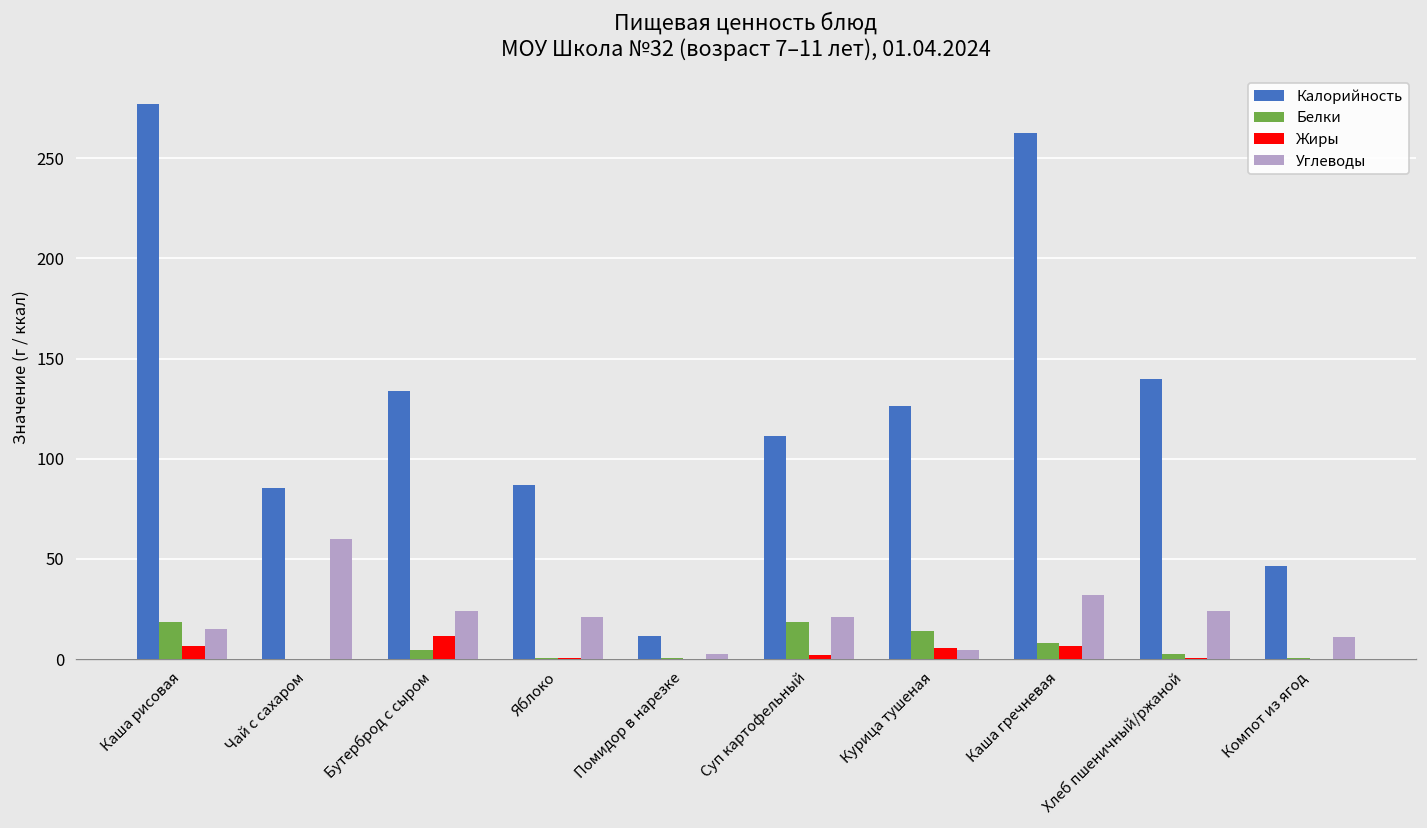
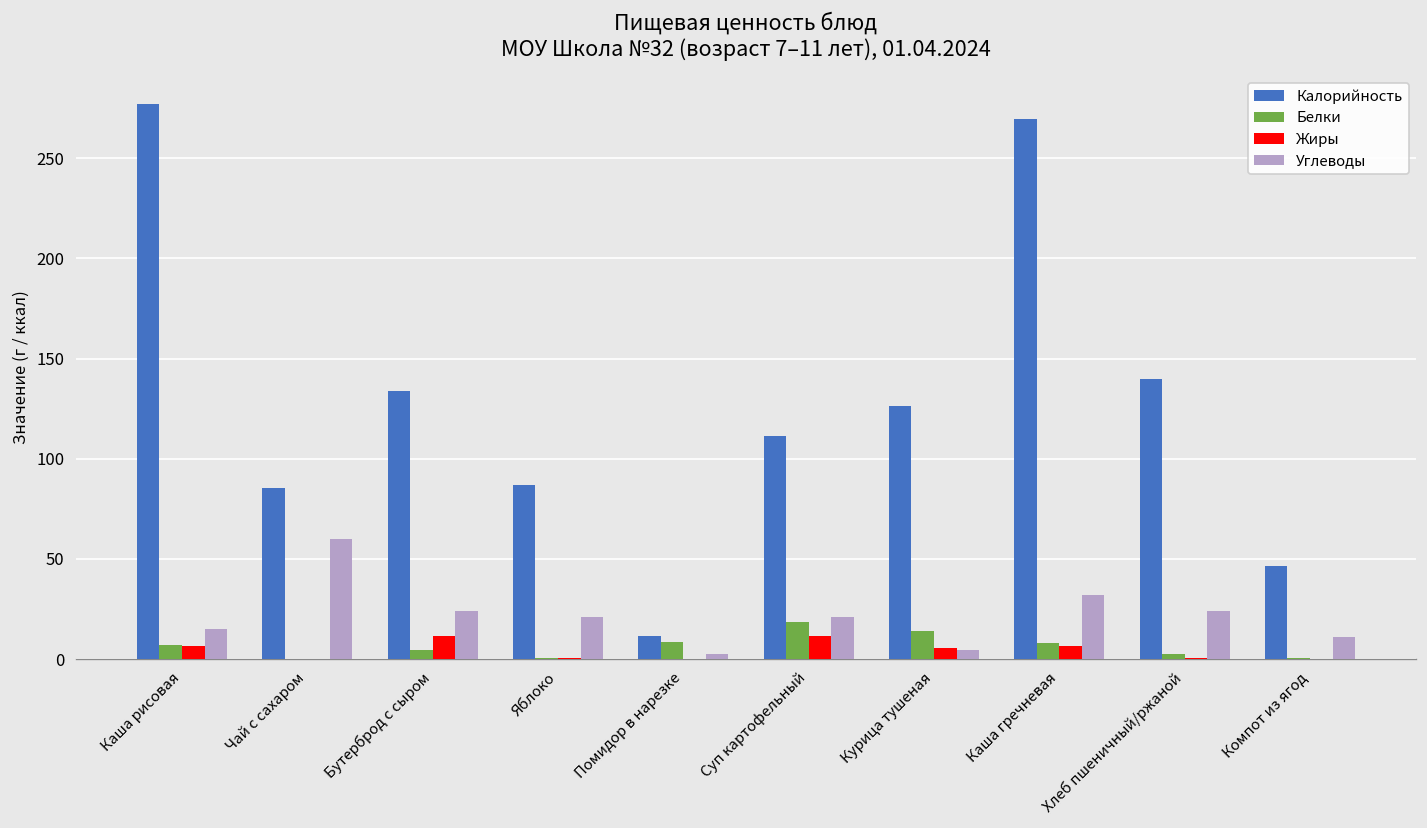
  {
    "Калорийность": {
      "Каша рисовая": 277,
      "Чай с сахаром": 86,
      "Бутерброд с сыром": 134,
      "Яблоко": 87,
      "Помидор в нарезке": 12,
      "Суп картофельный": 111,
      "Курица тушеная": 126,
-     "Каша гречневая": 263,
+     "Каша гречневая": 270,
      "Хлеб пшеничный/ржаной": 140,
      "Компот из ягод": 46
    },
    "Белки": {
-     "Каша рисовая": 18,
+     "Каша рисовая": 7,
      "Бутерброд с сыром": 5,
-     "Помидор в нарезке": 0,
+     "Помидор в нарезке": 8,
      "Суп картофельный": 19,
      "Курица тушеная": 14,
      "Каша гречневая": 8,
      "Хлеб пшеничный/ржаной": 2
    },
    "Жиры": {
      "Каша рисовая": 7,
      "Чай с сахаром": 0,
      "Бутерброд с сыром": 12,
      "Помидор в нарезке": 0,
-     "Суп картофельный": 2,
+     "Суп картофельный": 11,
      "Курица тушеная": 6,
      "Каша гречневая": 7
    },
    "Углеводы": {
      "Каша рисовая": 15,
      "Чай с сахаром": 60,
      "Бутерброд с сыром": 24,
      "Яблоко": 21,
      "Помидор в нарезке": 3,
      "Суп картофельный": 21,
      "Курица тушеная": 4,
      "Каша гречневая": 32,
      "Хлеб пшеничный/ржаной": 24,
      "Компот из ягод": 11
    }
  }
